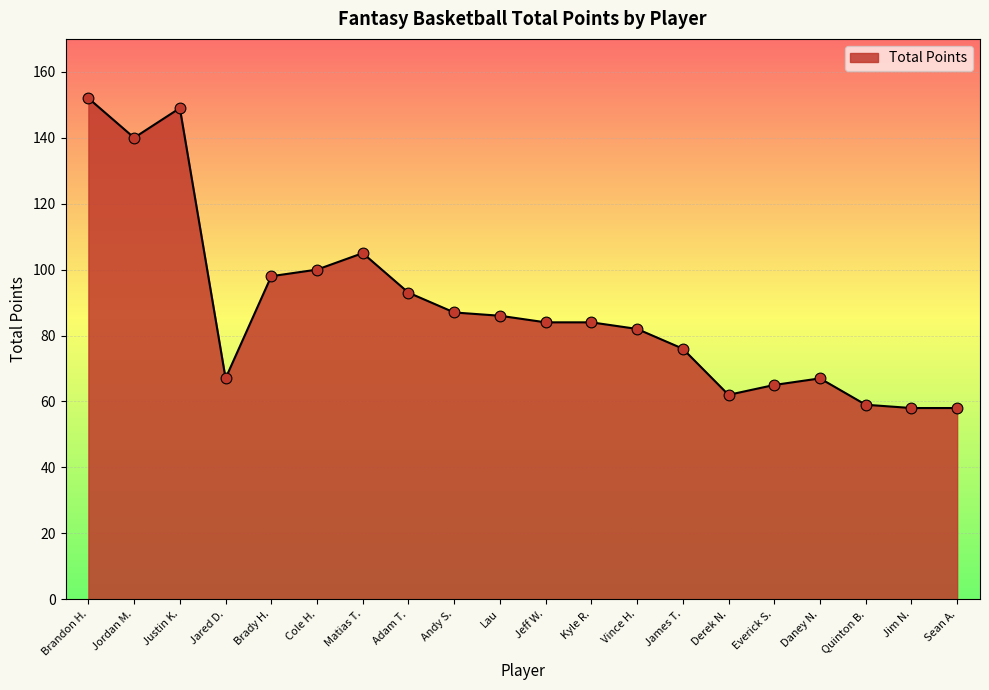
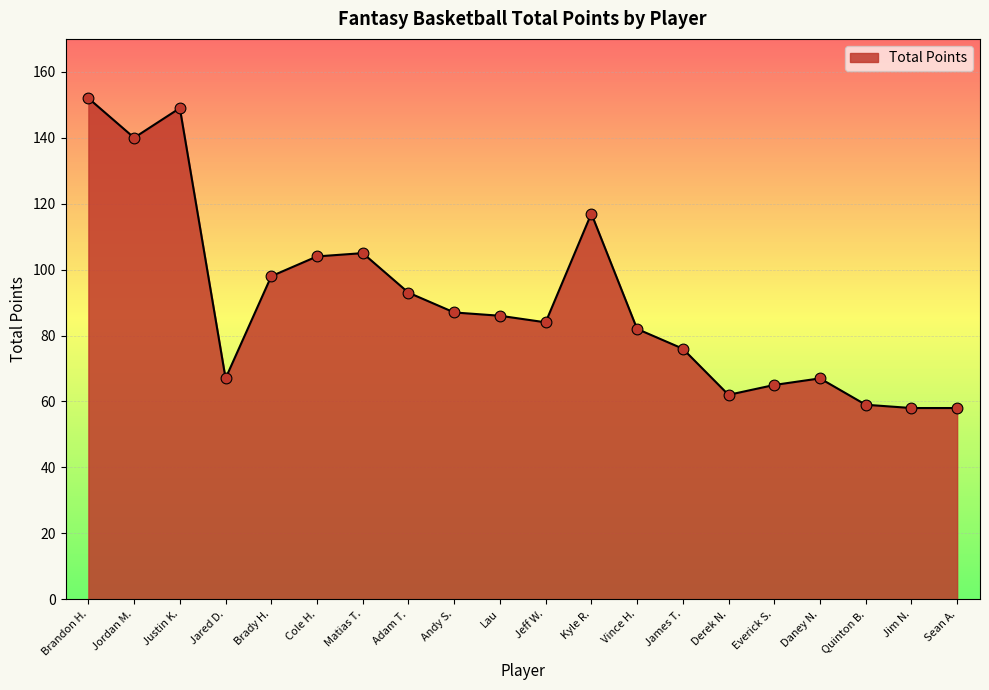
  {
    "Brandon H.": 152,
    "Jordan M.": 140,
    "Justin K.": 149,
    "Jared D.": 67,
    "Brady H.": 98,
-   "Cole H.": 100,
+   "Cole H.": 104,
    "Matias T.": 105,
    "Adam T.": 93,
    "Andy S.": 87,
    "Lau": 86,
    "Jeff W.": 84,
-   "Kyle R.": 84,
+   "Kyle R.": 117,
    "Vince H.": 82,
    "James T.": 76,
    "Derek N.": 62,
    "Everick S.": 65,
    "Daney N.": 67,
    "Quinton B.": 59,
    "Jim N.": 58,
    "Sean A.": 58
  }
